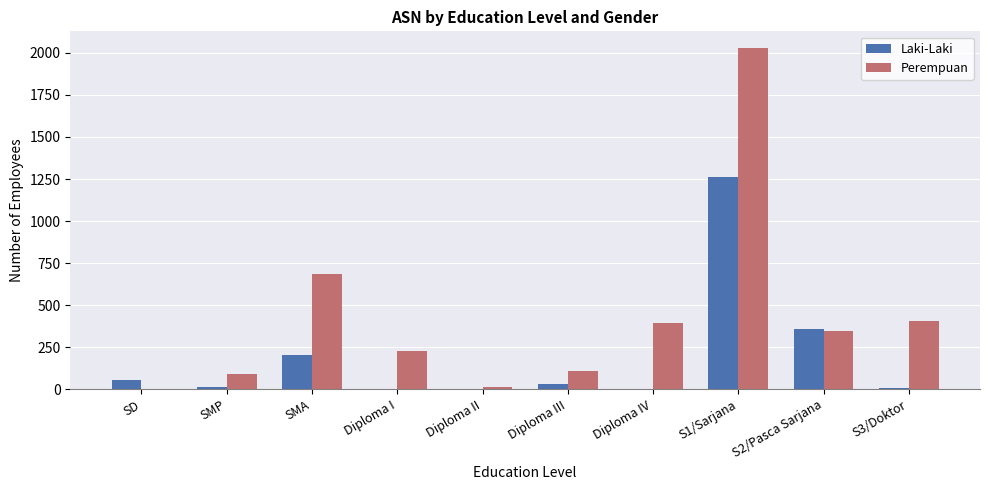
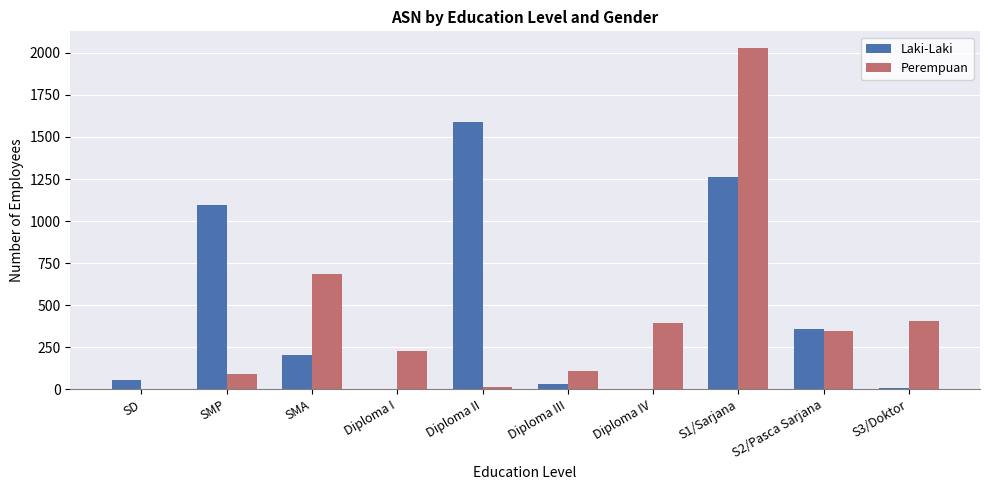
  {
    "Laki-Laki": {
      "SD": 50,
-     "SMP": 10,
+     "SMP": 1100,
      "SMA": 200,
      "Diploma I": 0,
-     "Diploma II": 0,
+     "Diploma II": 1590,
      "Diploma III": 30,
      "Diploma IV": 0,
      "S1/Sarjana": 1260,
      "S2/Pasca Sarjana": 360
    },
    "Perempuan": {
      "SMP": 90,
      "SMA": 690,
      "Diploma I": 230,
      "Diploma II": 20,
      "Diploma III": 110,
      "Diploma IV": 390,
      "S1/Sarjana": 2030,
      "S2/Pasca Sarjana": 340,
      "S3/Doktor": 410
    }
  }
